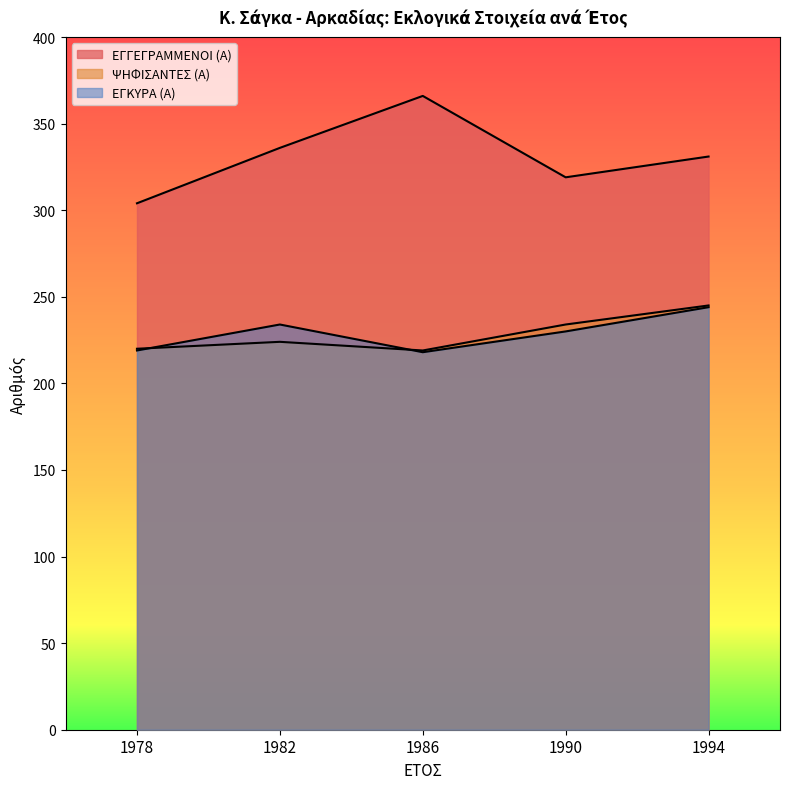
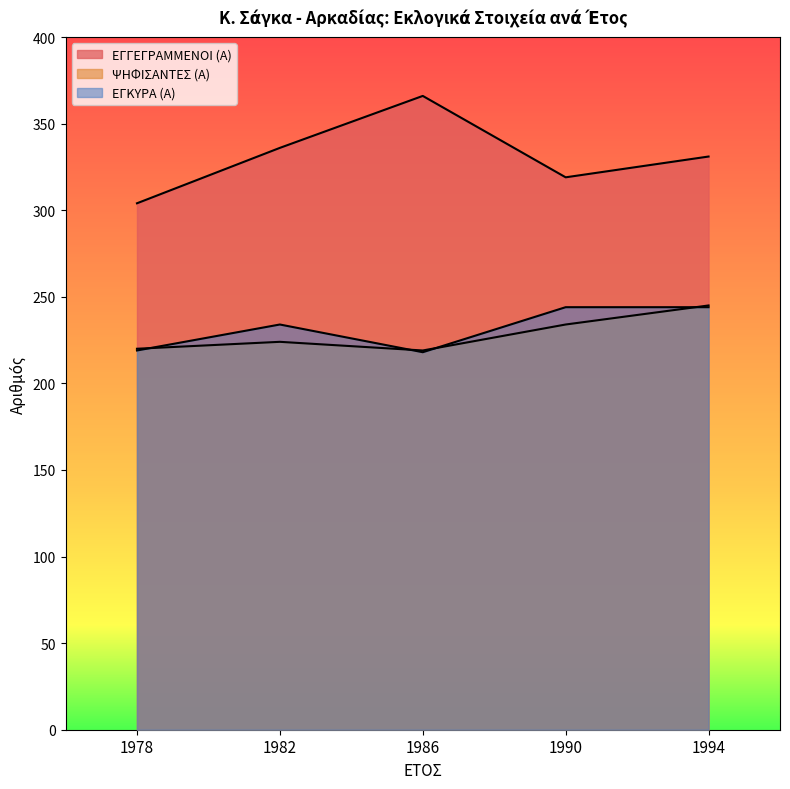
  {
    "ΕΓΚΥΡΑ (Α)": {
      "1982": 234,
-     "1990": 230
+     "1990": 244
    }
  }
